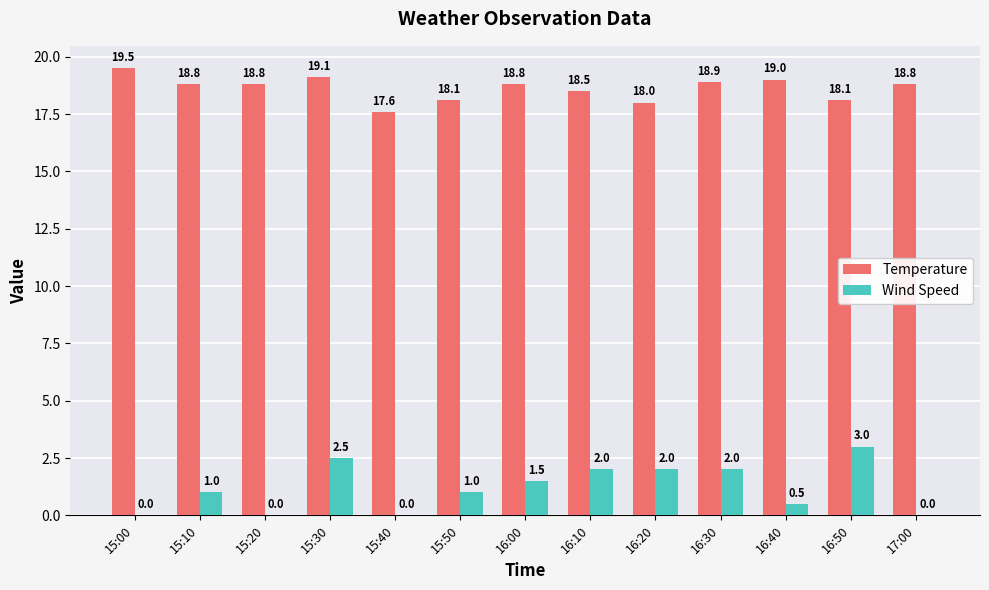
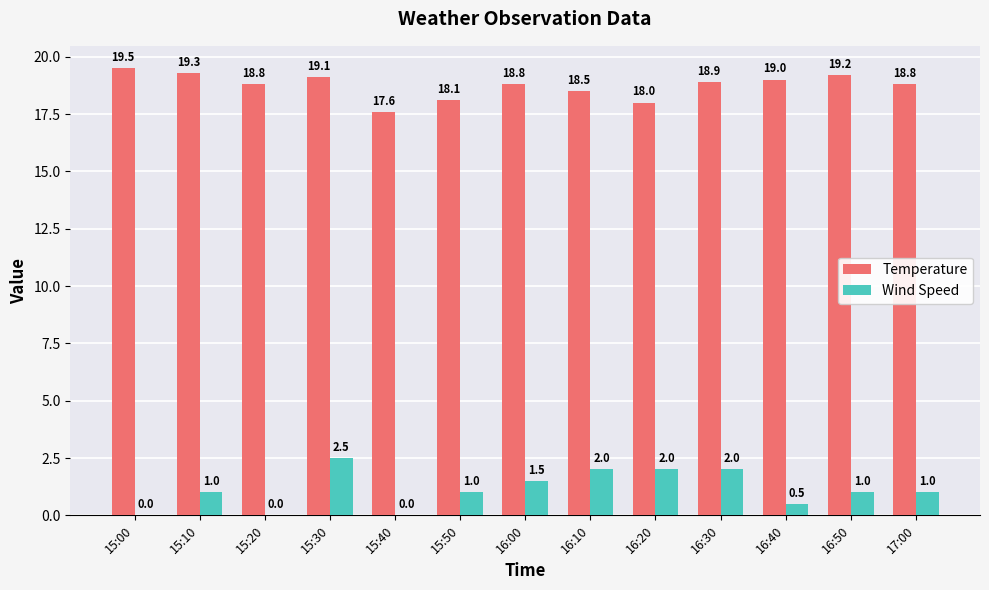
  {
    "Temperature": {
      "15:00": 19.5,
-     "15:10": 18.8,
+     "15:10": 19.3,
      "15:20": 18.8,
      "15:30": 19.1,
      "15:40": 17.6,
      "15:50": 18.1,
      "16:00": 18.8,
      "16:10": 18.5,
      "16:20": 18.0,
      "16:30": 18.9,
      "16:40": 19.0,
-     "16:50": 18.1,
+     "16:50": 19.2,
      "17:00": 18.8
    },
    "Wind Speed": {
      "15:00": 0.0,
      "15:10": 1.0,
      "15:20": 0.0,
      "15:30": 2.5,
      "15:40": 0.0,
      "15:50": 1.0,
      "16:00": 1.5,
      "16:10": 2.0,
      "16:20": 2.0,
      "16:30": 2.0,
      "16:40": 0.5,
-     "16:50": 3.0,
-     "17:00": 0.0
+     "16:50": 1.0,
+     "17:00": 1.0
    }
  }
